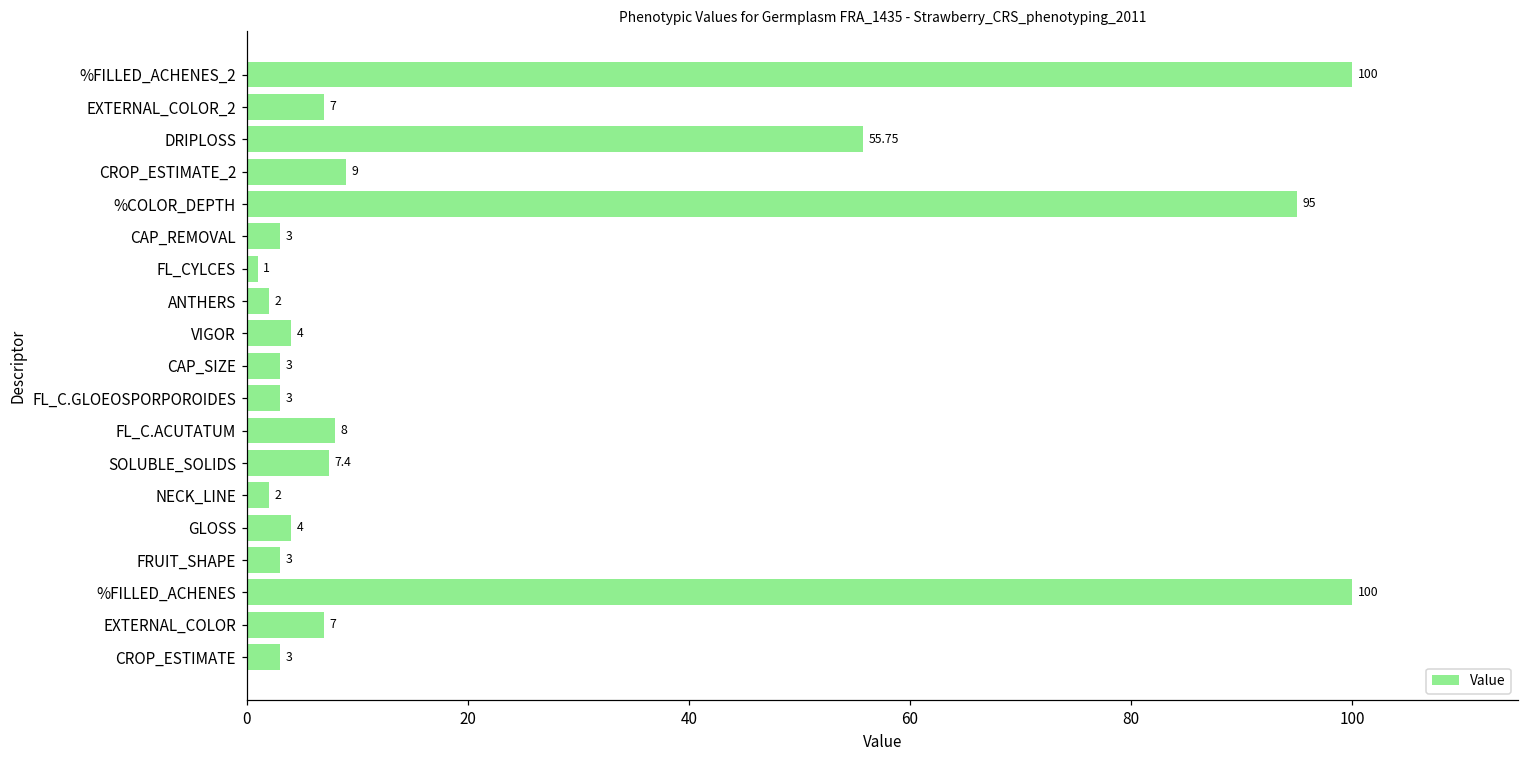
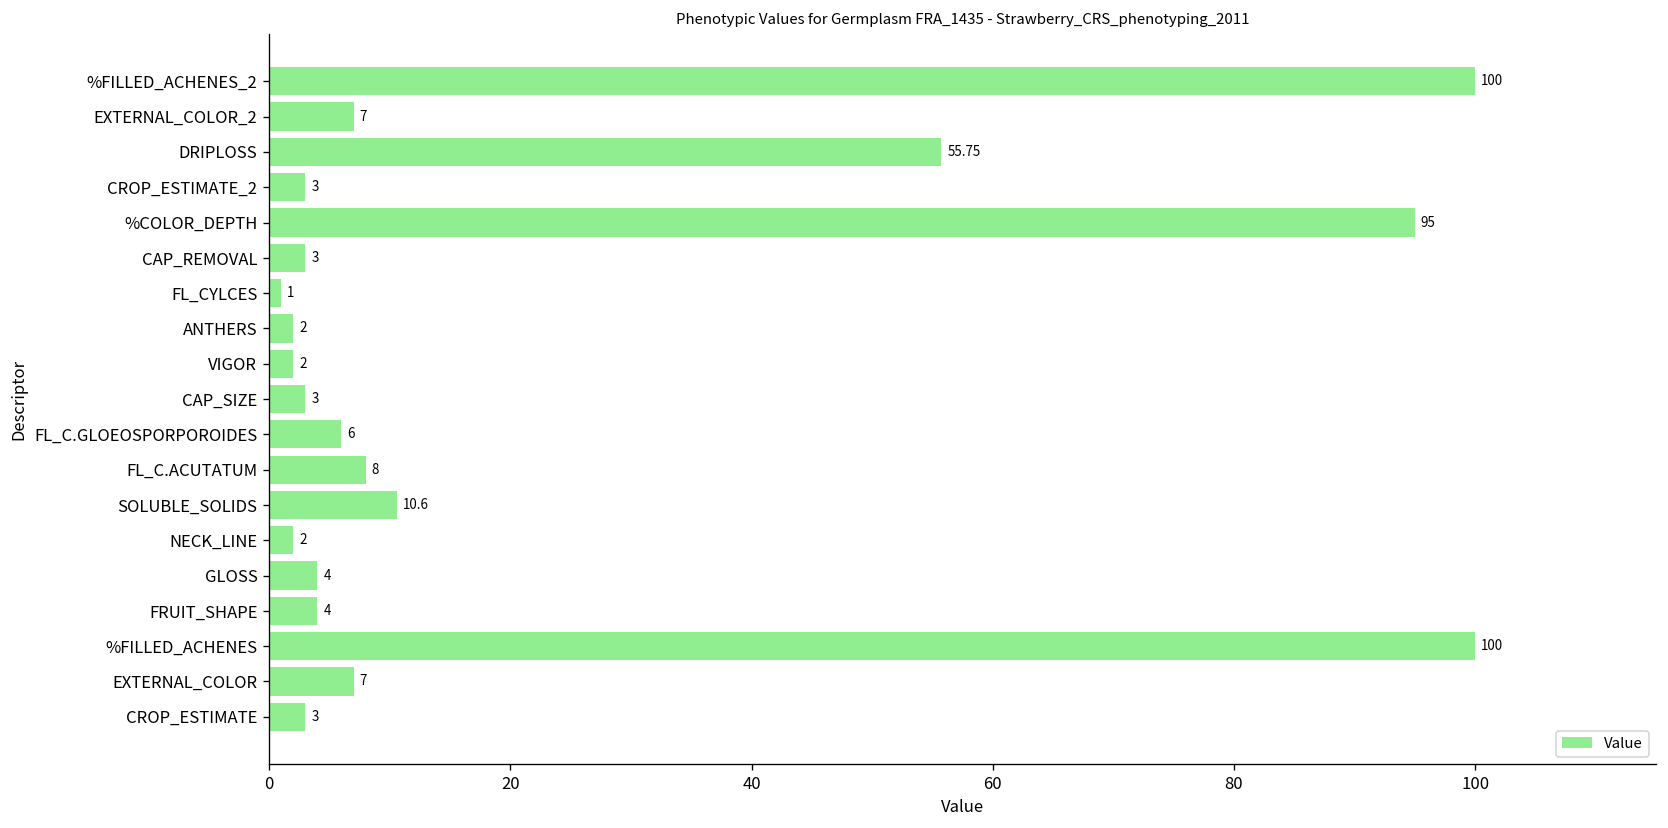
  {
    "%FILLED_ACHENES_2": 100,
    "EXTERNAL_COLOR_2": 7,
    "DRIPLOSS": 55.75,
-   "CROP_ESTIMATE_2": 9,
+   "CROP_ESTIMATE_2": 3,
    "%COLOR_DEPTH": 95,
    "CAP_REMOVAL": 3,
    "FL_CYLCES": 1,
    "ANTHERS": 2,
-   "VIGOR": 4,
+   "VIGOR": 2,
    "CAP_SIZE": 3,
-   "FL_C.GLOEOSPORPOROIDES": 3,
+   "FL_C.GLOEOSPORPOROIDES": 6,
    "FL_C.ACUTATUM": 8,
-   "SOLUBLE_SOLIDS": 7.4,
+   "SOLUBLE_SOLIDS": 10.6,
    "NECK_LINE": 2,
    "GLOSS": 4,
-   "FRUIT_SHAPE": 3,
+   "FRUIT_SHAPE": 4,
    "%FILLED_ACHENES": 100,
    "EXTERNAL_COLOR": 7,
    "CROP_ESTIMATE": 3
  }
